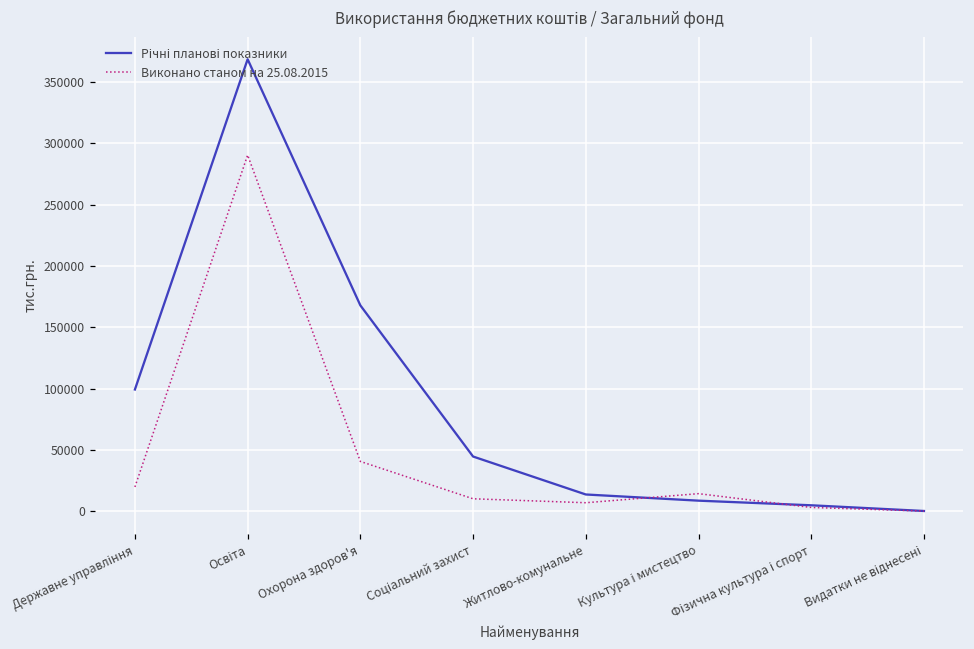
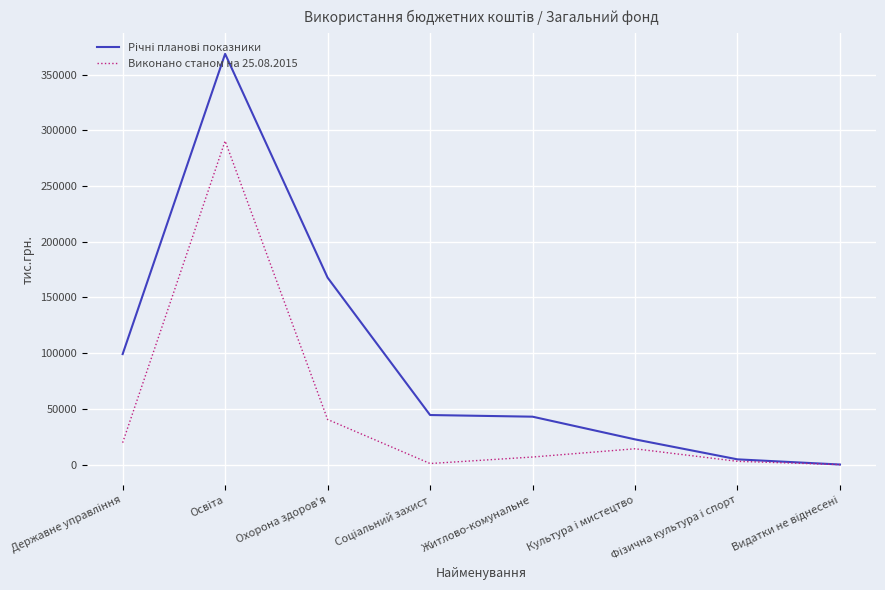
  {
    "Річні планові показники": {
      "Державне управління": 99000,
      "Освіта": 369000,
      "Охорона здоров'я": 168000,
      "Соціальний захист": 45000,
-     "Житлово-комунальне": 14000,
-     "Культура і мистецтво": 8000
+     "Житлово-комунальне": 43000,
+     "Культура і мистецтво": 23000
    },
    "Виконано станом на 25.08.2015": {
      "Державне управління": 20000,
      "Освіта": 290000,
      "Охорона здоров'я": 41000,
-     "Соціальний захист": 10000,
+     "Соціальний захист": 1000,
      "Житлово-комунальне": 7000,
      "Культура і мистецтво": 14000
    }
  }
